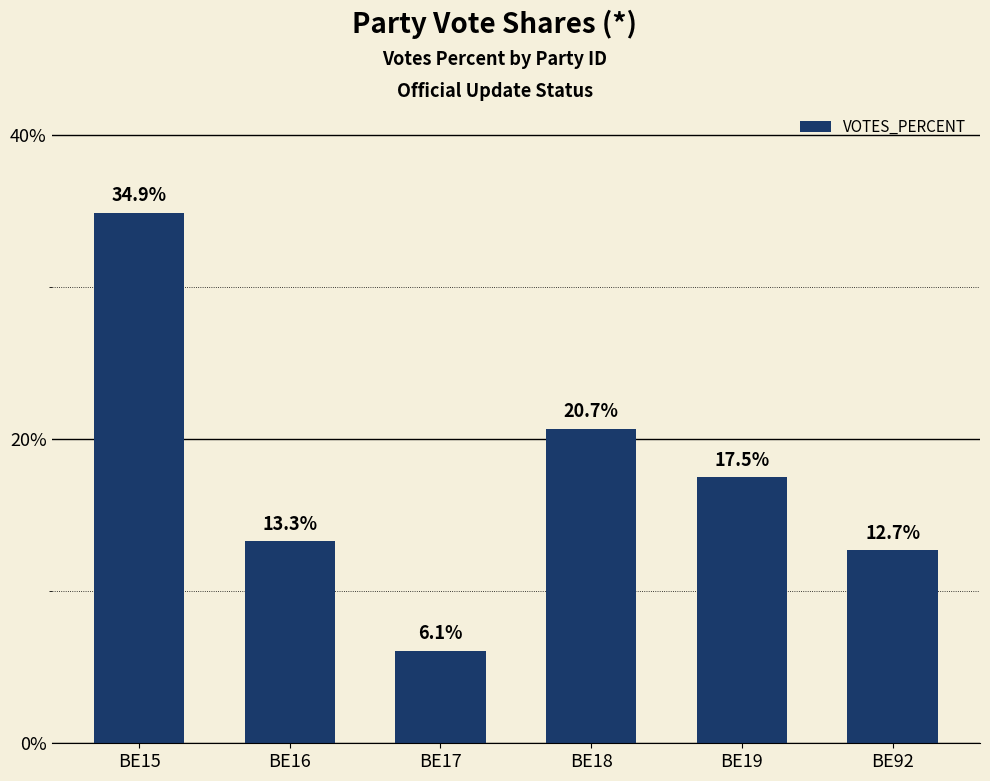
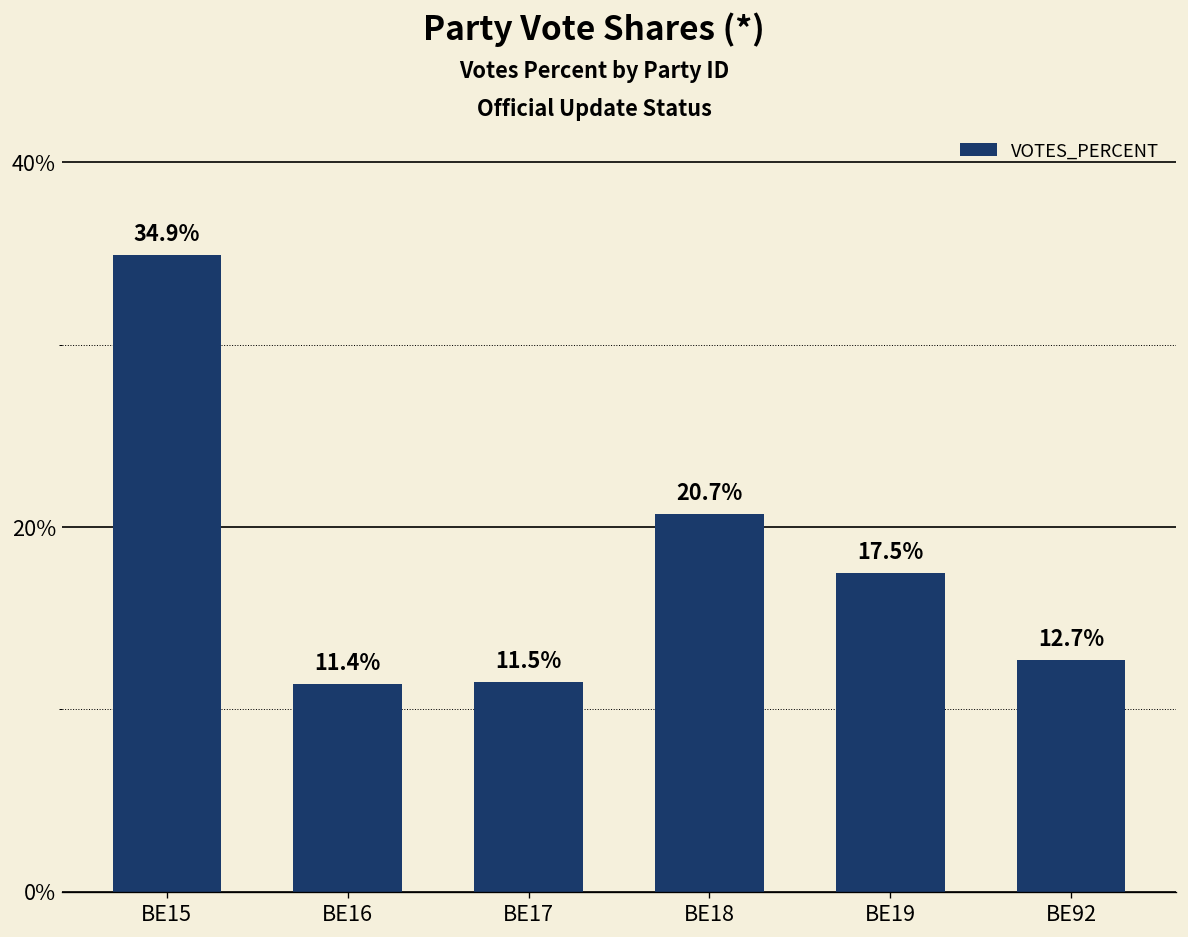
  {
    "BE15": "34.9%",
-   "BE16": "13.3%",
-   "BE17": "6.1%",
+   "BE16": "11.4%",
+   "BE17": "11.5%",
    "BE18": "20.7%",
    "BE19": "17.5%",
    "BE92": "12.7%"
  }
